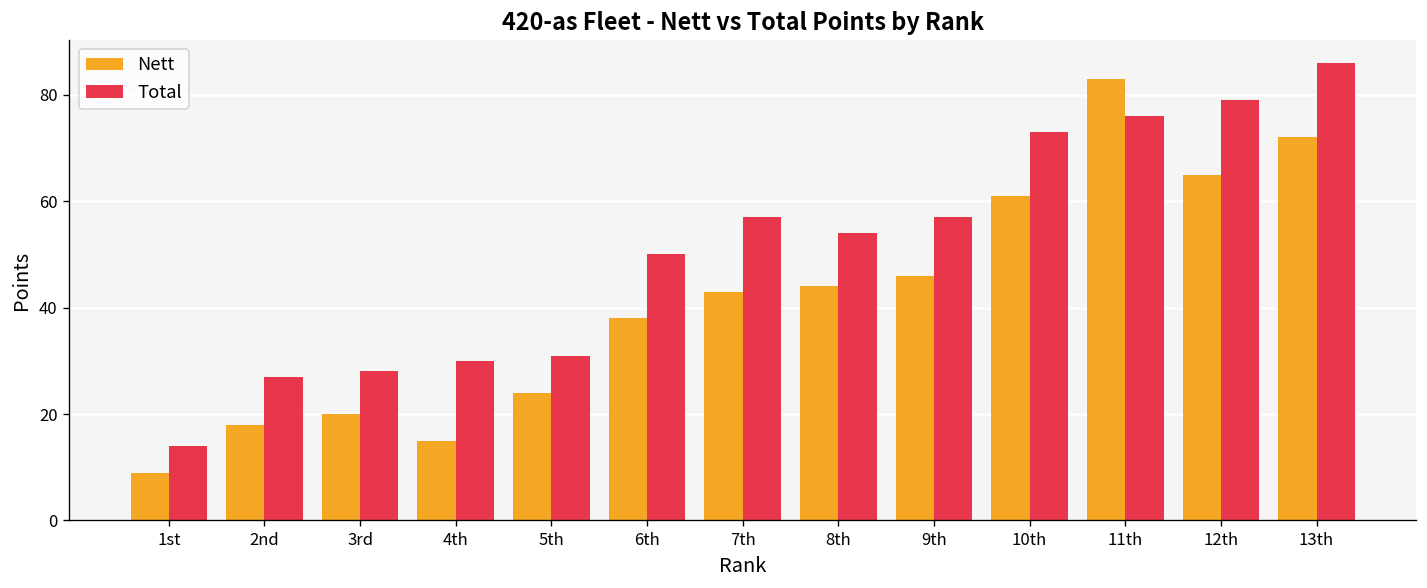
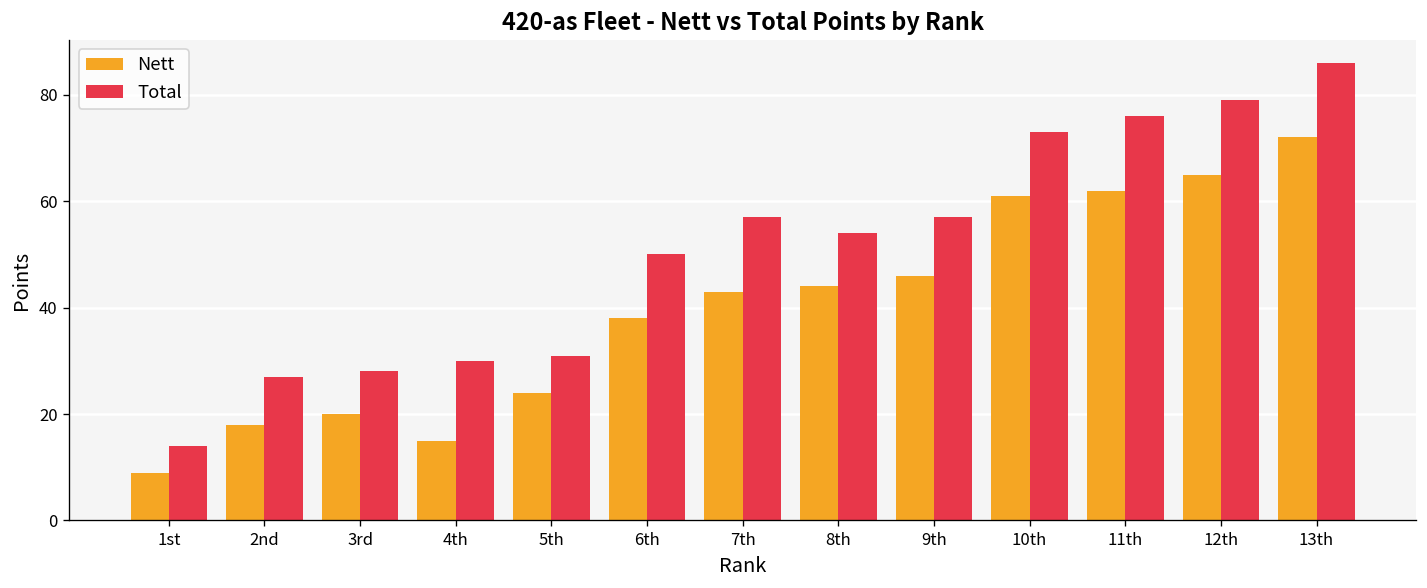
  {
    "Nett": {
      "1st": 9,
      "2nd": 18,
      "3rd": 20,
      "4th": 15,
      "5th": 24,
      "6th": 38,
      "7th": 43,
      "8th": 44,
      "9th": 46,
      "10th": 61,
-     "11th": 83,
+     "11th": 62,
      "12th": 65,
      "13th": 72
    },
    "Total": {
      "1st": 14,
      "2nd": 27,
      "3rd": 28,
      "4th": 30,
      "5th": 31,
      "6th": 50,
      "7th": 57,
      "8th": 54,
      "9th": 57,
      "10th": 73,
      "11th": 76,
      "12th": 79,
      "13th": 86
    }
  }
